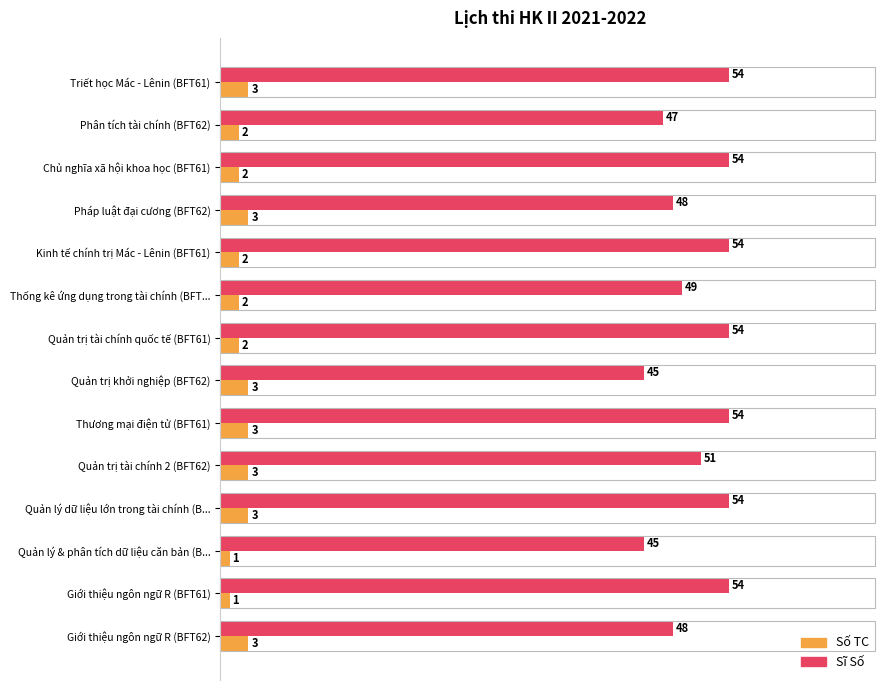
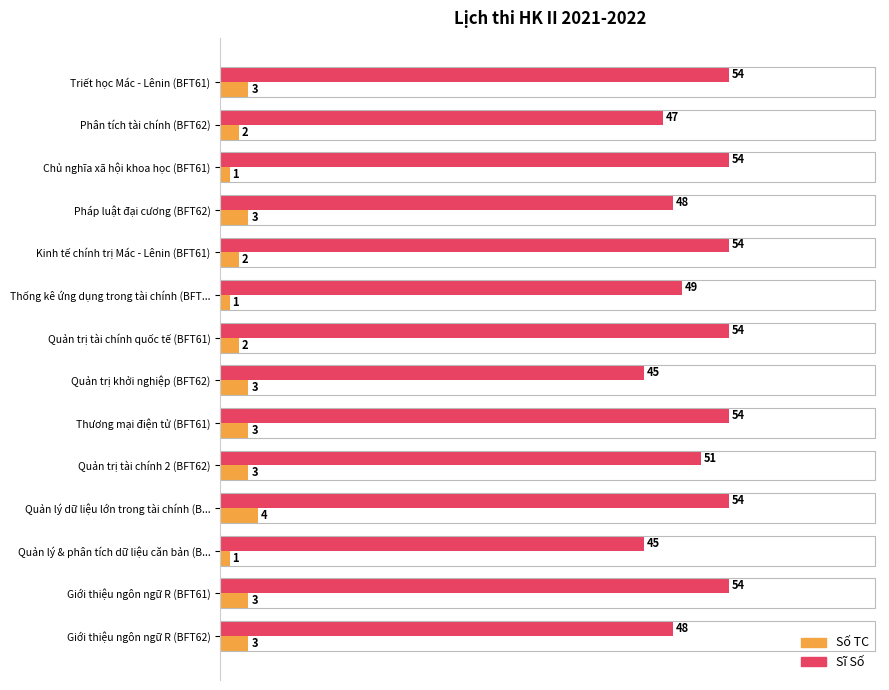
  {
    "Số TC": {
      "Triết học Mác - Lênin (BFT61)": 3,
      "Phân tích tài chính (BFT62)": 2,
-     "Chủ nghĩa xã hội khoa học (BFT61)": 2,
+     "Chủ nghĩa xã hội khoa học (BFT61)": 1,
      "Pháp luật đại cương (BFT62)": 3,
      "Kinh tế chính trị Mác - Lênin (BFT61)": 2,
-     "Thống kê ứng dụng trong tài chính (BFT...": 2,
+     "Thống kê ứng dụng trong tài chính (BFT...": 1,
      "Quản trị tài chính quốc tế (BFT61)": 2,
      "Quản trị khởi nghiệp (BFT62)": 3,
      "Thương mại điện tử (BFT61)": 3,
      "Quản trị tài chính 2 (BFT62)": 3,
-     "Quản lý dữ liệu lớn trong tài chính (B...": 3,
+     "Quản lý dữ liệu lớn trong tài chính (B...": 4,
      "Quản lý & phân tích dữ liệu căn bản (B...": 1,
-     "Giới thiệu ngôn ngữ R (BFT61)": 1,
+     "Giới thiệu ngôn ngữ R (BFT61)": 3,
      "Giới thiệu ngôn ngữ R (BFT62)": 3
    },
    "Sĩ Số": {
      "Triết học Mác - Lênin (BFT61)": 54,
      "Phân tích tài chính (BFT62)": 47,
      "Chủ nghĩa xã hội khoa học (BFT61)": 54,
      "Pháp luật đại cương (BFT62)": 48,
      "Kinh tế chính trị Mác - Lênin (BFT61)": 54,
      "Thống kê ứng dụng trong tài chính (BFT...": 49,
      "Quản trị tài chính quốc tế (BFT61)": 54,
      "Quản trị khởi nghiệp (BFT62)": 45,
      "Thương mại điện tử (BFT61)": 54,
      "Quản trị tài chính 2 (BFT62)": 51,
      "Quản lý dữ liệu lớn trong tài chính (B...": 54,
      "Quản lý & phân tích dữ liệu căn bản (B...": 45,
      "Giới thiệu ngôn ngữ R (BFT61)": 54,
      "Giới thiệu ngôn ngữ R (BFT62)": 48
    }
  }
